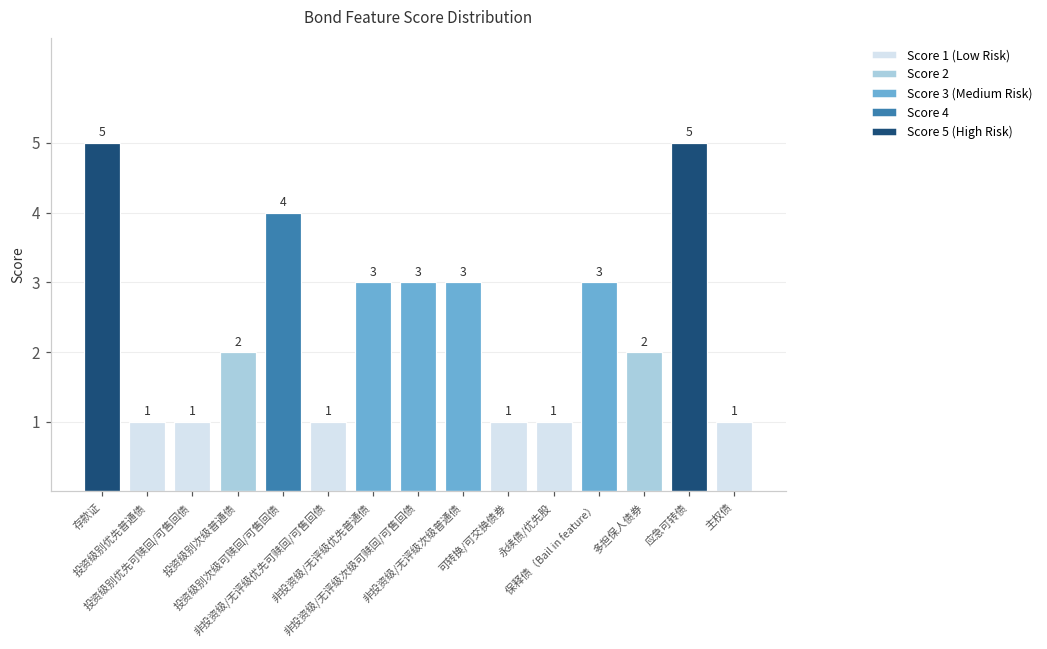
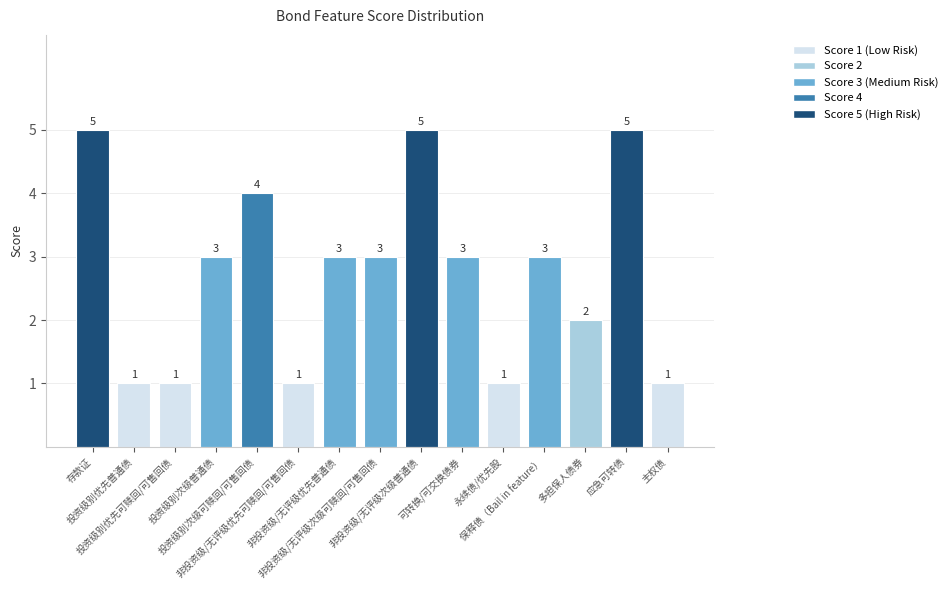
  {
    "存款证": 5,
    "投资级别优先普通债": 1,
    "投资级别优先可赎回/可售回债": 1,
-   "投资级别次级普通债": 2,
+   "投资级别次级普通债": 3,
    "投资级别次级可赎回/可售回债": 4,
    "非投资级/无评级优先可赎回/可售回债": 1,
    "非投资级/无评级优先普通债": 3,
    "非投资级/无评级次级可赎回/可售回债": 3,
-   "非投资级/无评级次级普通债": 3,
-   "可转换/可交换债券": 1,
+   "非投资级/无评级次级普通债": 5,
+   "可转换/可交换债券": 3,
    "永续债/优先股": 1,
    "保释债（Bail in feature）": 3,
    "多担保人债券": 2,
    "应急可转债": 5,
    "主权债": 1
  }
